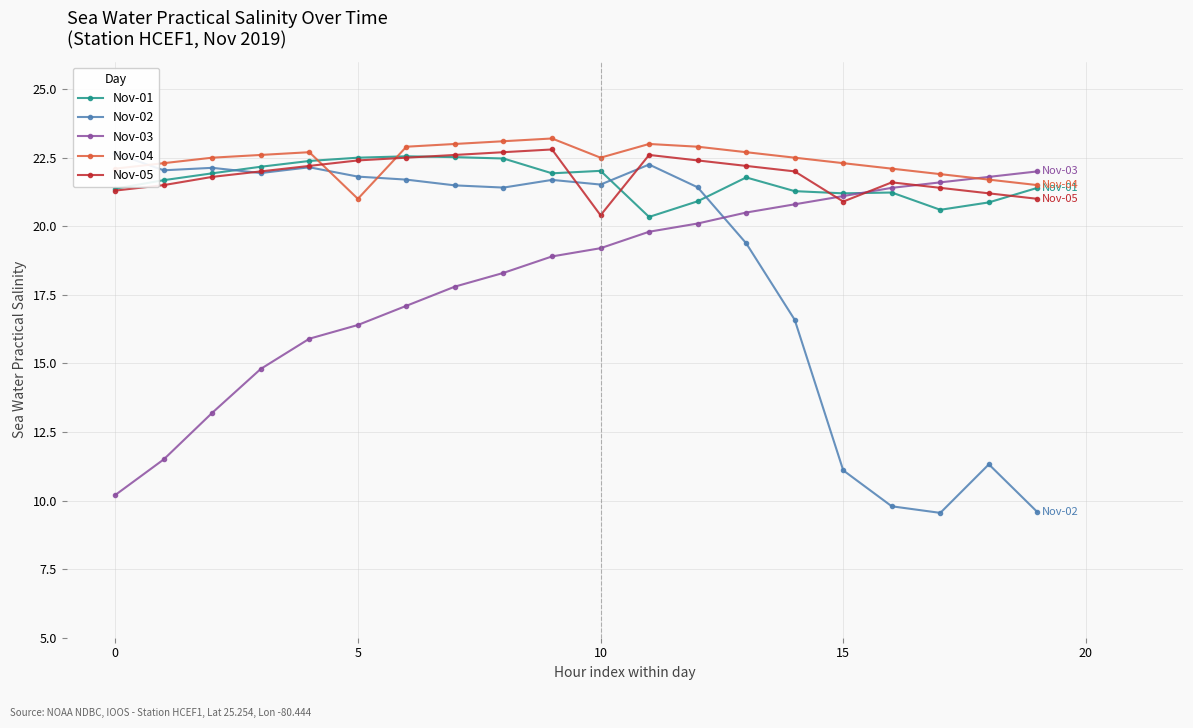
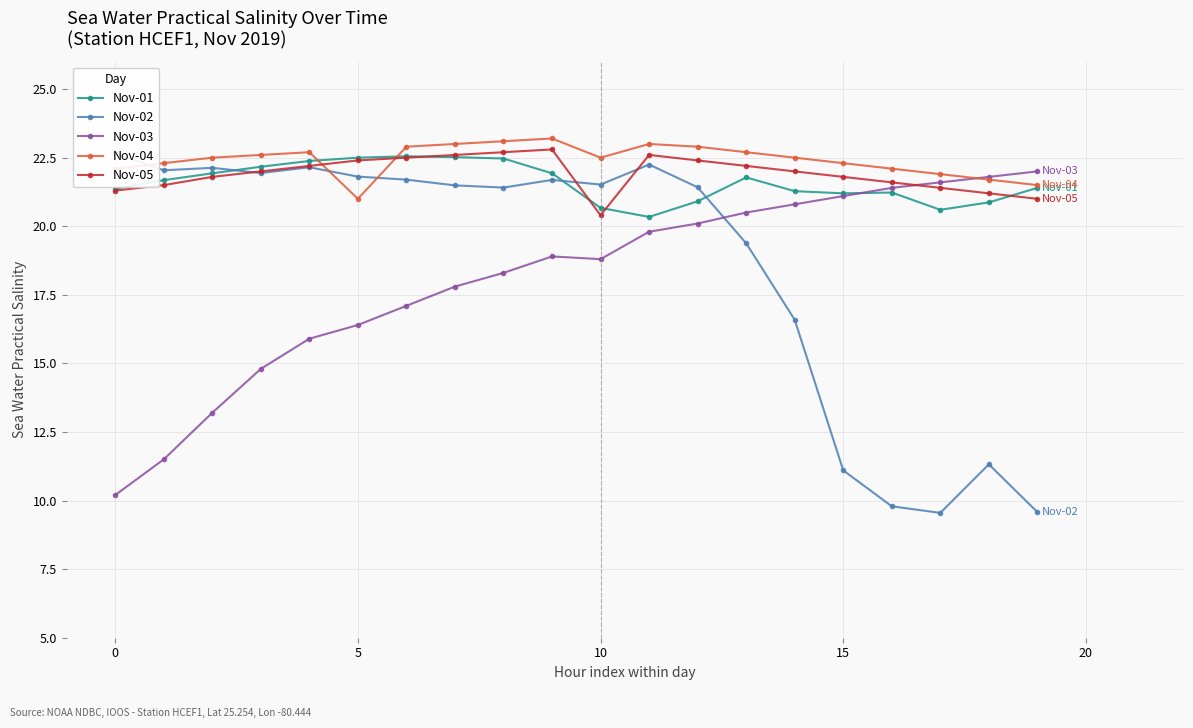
  {
    "Nov-01": {
      "5": 22.5,
-     "10": 22.0,
+     "10": 20.7,
      "15": 21.2
    },
    "Nov-02": {
      "5": 21.8,
      "10": 21.5,
      "15": 11.1
    },
    "Nov-03": {
      "0": 10.2,
      "5": 16.4,
-     "10": 19.2,
+     "10": 18.8,
      "15": 21.1
    },
    "Nov-04": {
      "5": 21.0,
      "10": 22.5,
      "15": 22.3
    },
    "Nov-05": {
      "5": 22.4,
      "10": 20.4,
-     "15": 20.9
+     "15": 21.8
    }
  }
